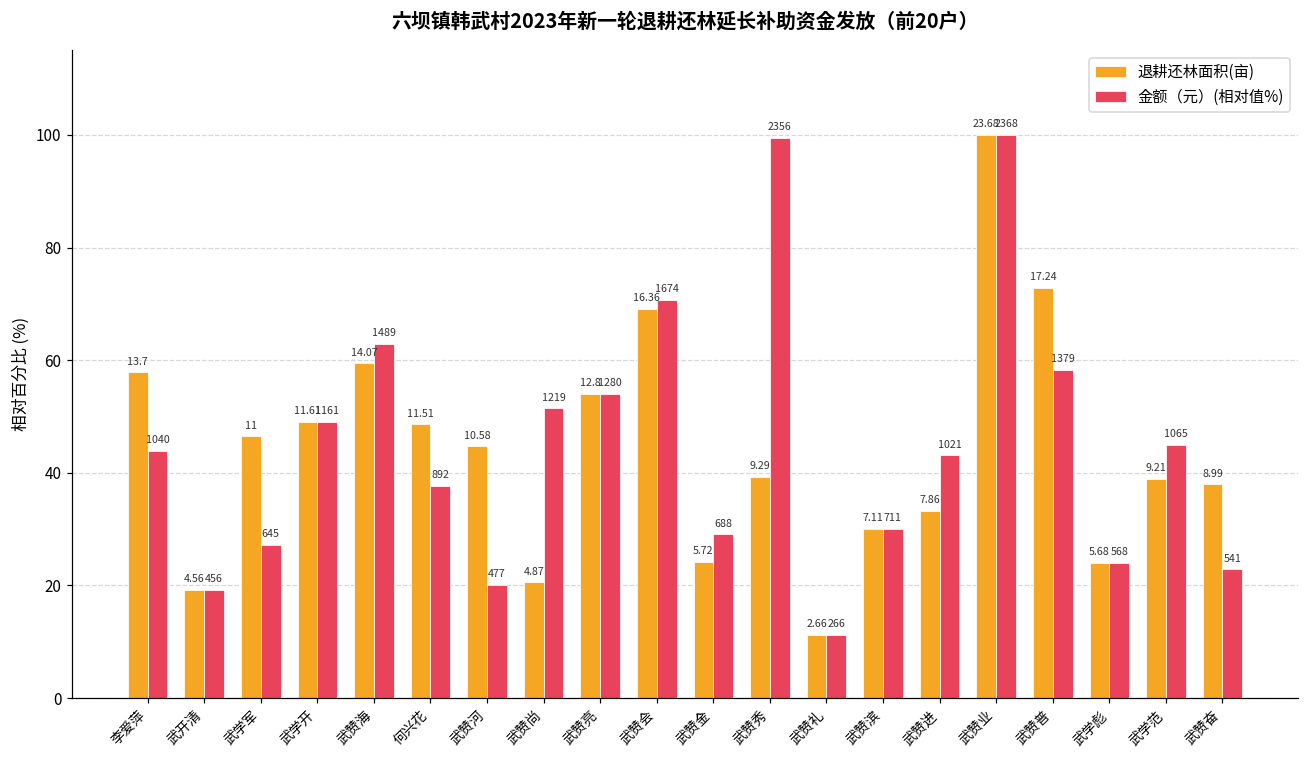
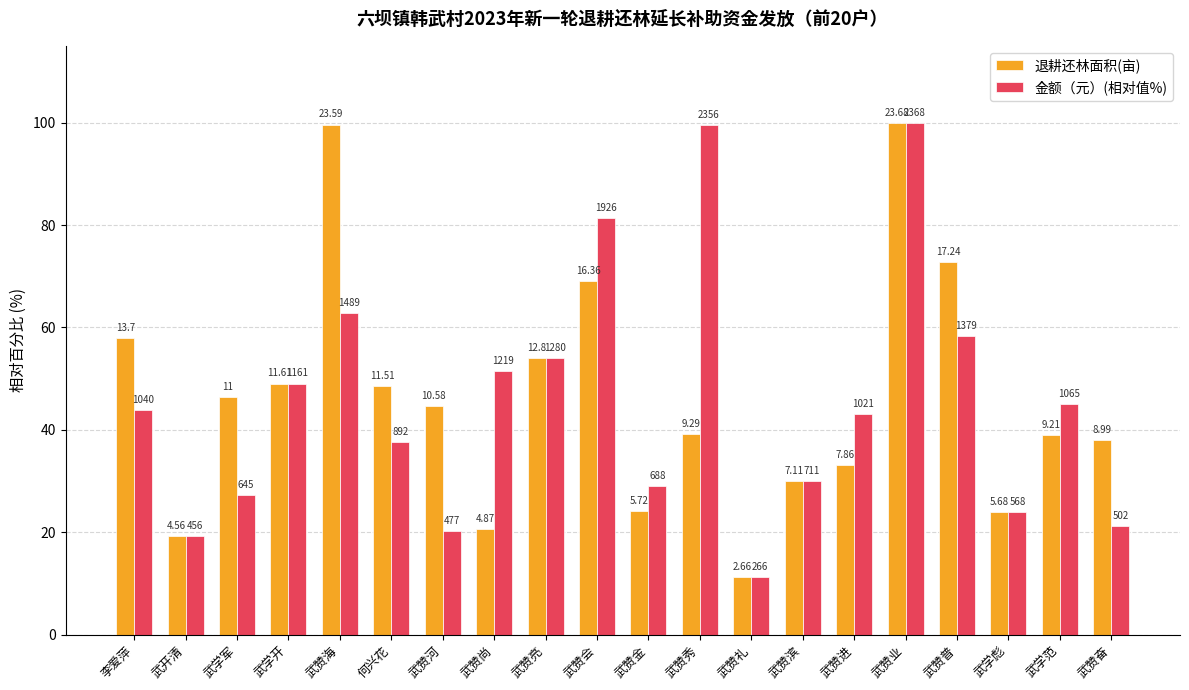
  {
    "退耕还林面积(亩)": {
-     "武赞海": 14.07
+     "武赞海": 23.59
    },
    "金额（元）(相对值%)": {
-     "武赞会": 1674,
-     "武赞奋": 541
+     "武赞会": 1926,
+     "武赞奋": 502
    }
  }
